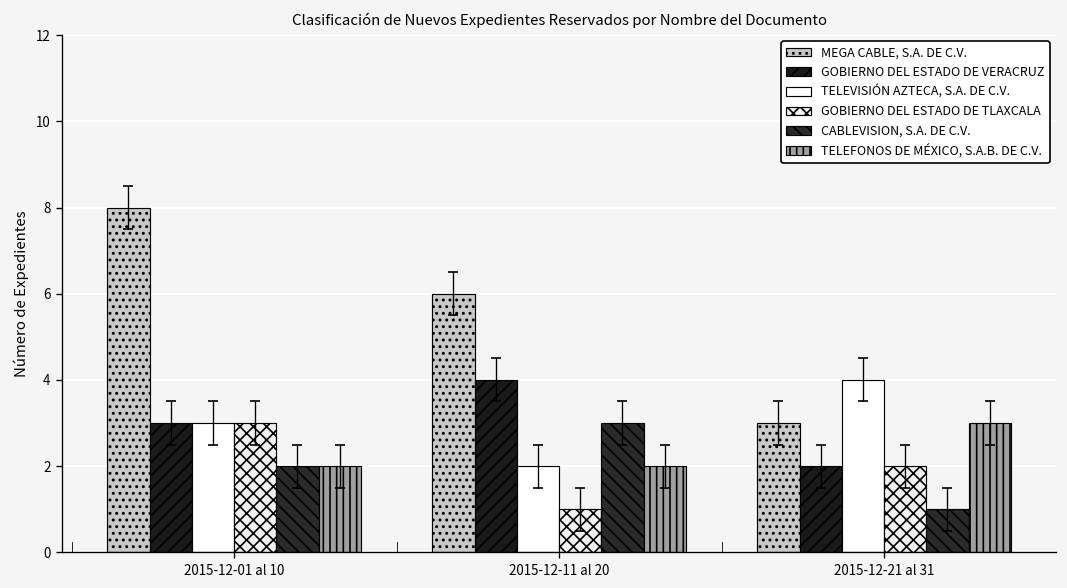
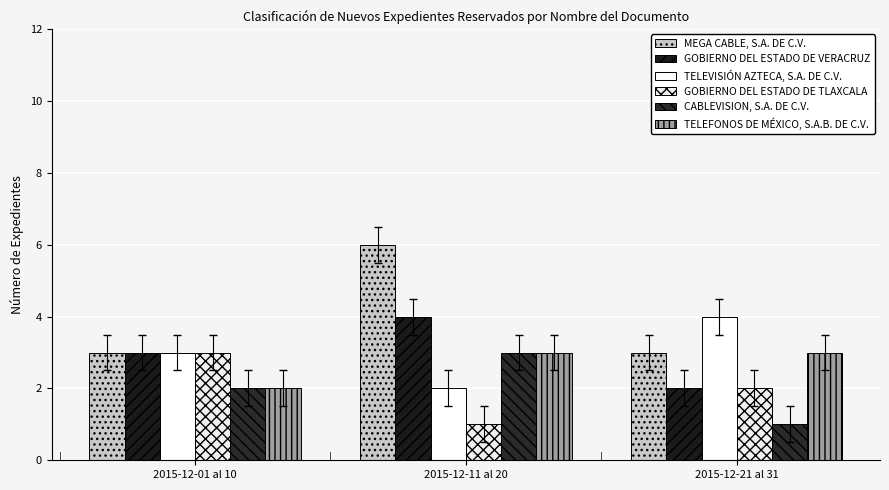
  {
    "MEGA CABLE, S.A. DE C.V.": {
-     "2015-12-01 al 10": 8,
+     "2015-12-01 al 10": 3,
      "2015-12-11 al 20": 6,
      "2015-12-21 al 31": 3
    },
    "TELEFONOS DE MÉXICO, S.A.B. DE C.V.": {
      "2015-12-01 al 10": 2,
-     "2015-12-11 al 20": 2,
+     "2015-12-11 al 20": 3,
      "2015-12-21 al 31": 3
    }
  }
